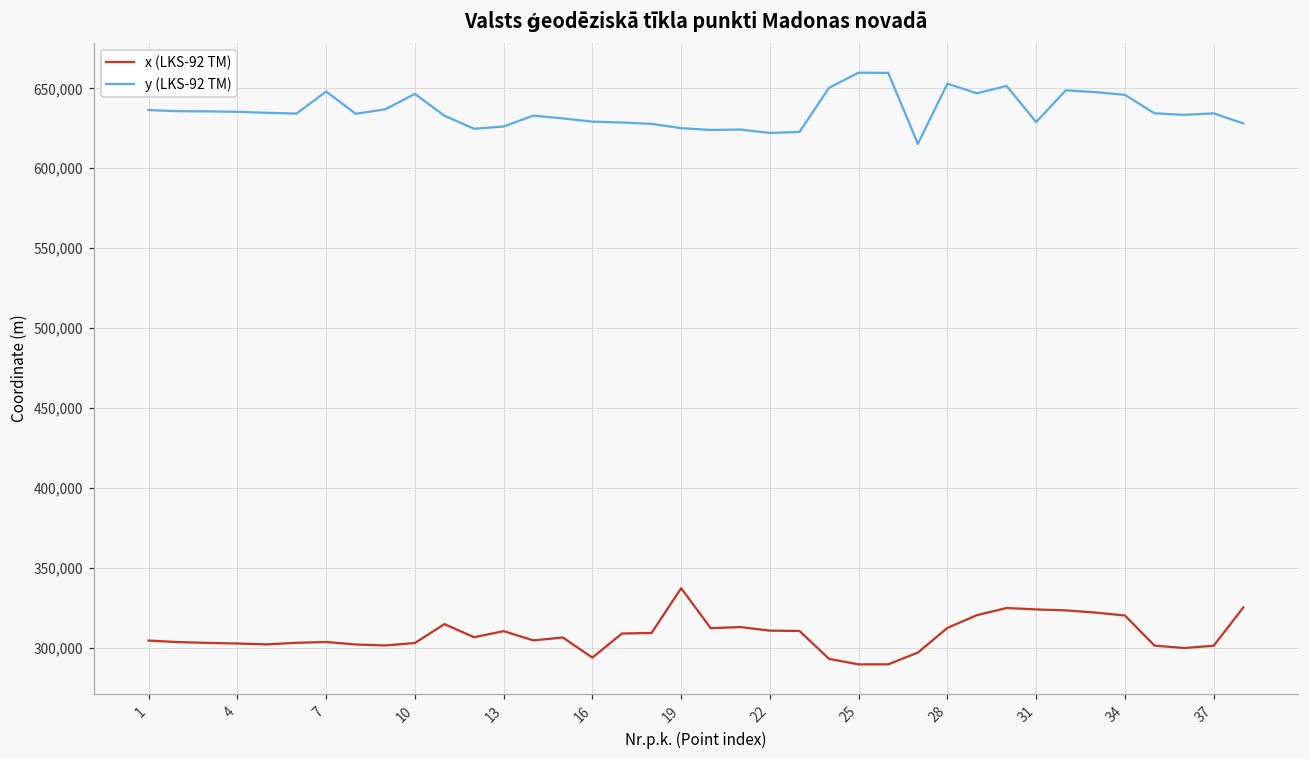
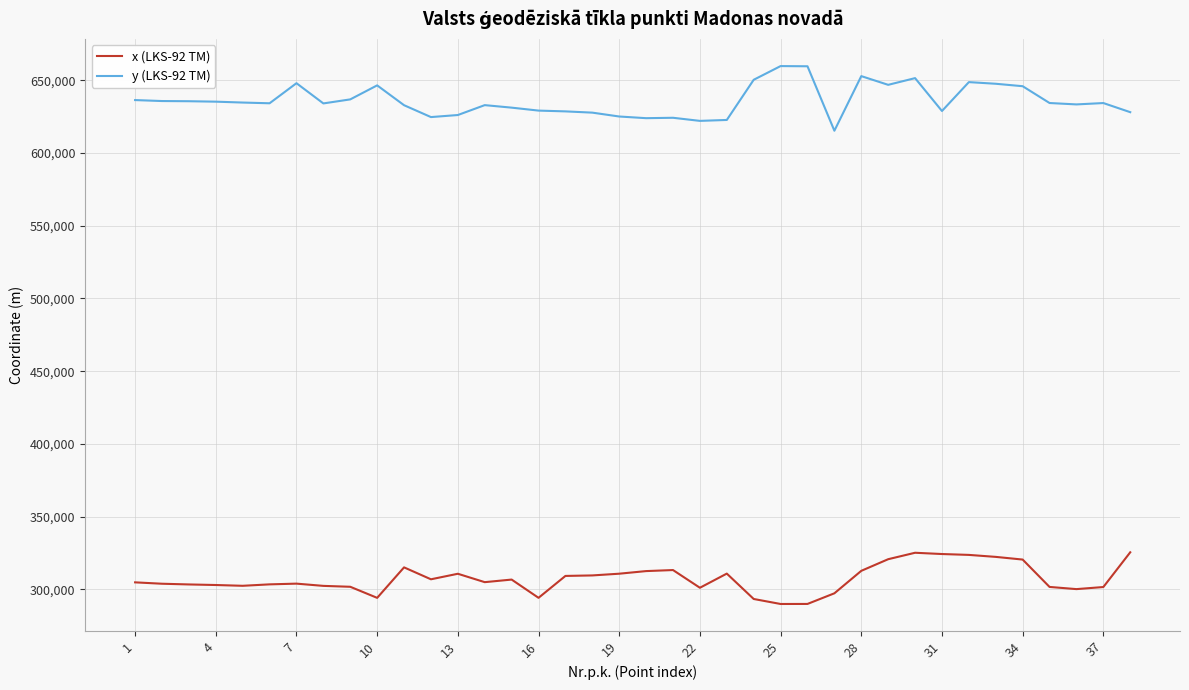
  {
    "x (LKS-92 TM)": {
      "1": "305,000",
      "4": "303,000",
      "7": "304,000",
-     "10": "303,000",
+     "10": "294,000",
      "13": "311,000",
      "16": "294,000",
-     "19": "338,000",
-     "22": "311,000",
+     "19": "311,000",
+     "22": "301,000",
      "25": "290,000",
      "28": "313,000",
      "31": "324,000",
      "34": "320,000",
      "37": "302,000"
    },
    "y (LKS-92 TM)": {
      "1": "636,000",
      "4": "635,000",
      "7": "648,000",
      "10": "646,000",
      "13": "626,000",
      "16": "629,000",
      "19": "625,000",
      "22": "622,000",
      "25": "660,000",
      "28": "653,000",
      "31": "629,000",
      "34": "646,000",
      "37": "634,000"
    }
  }
